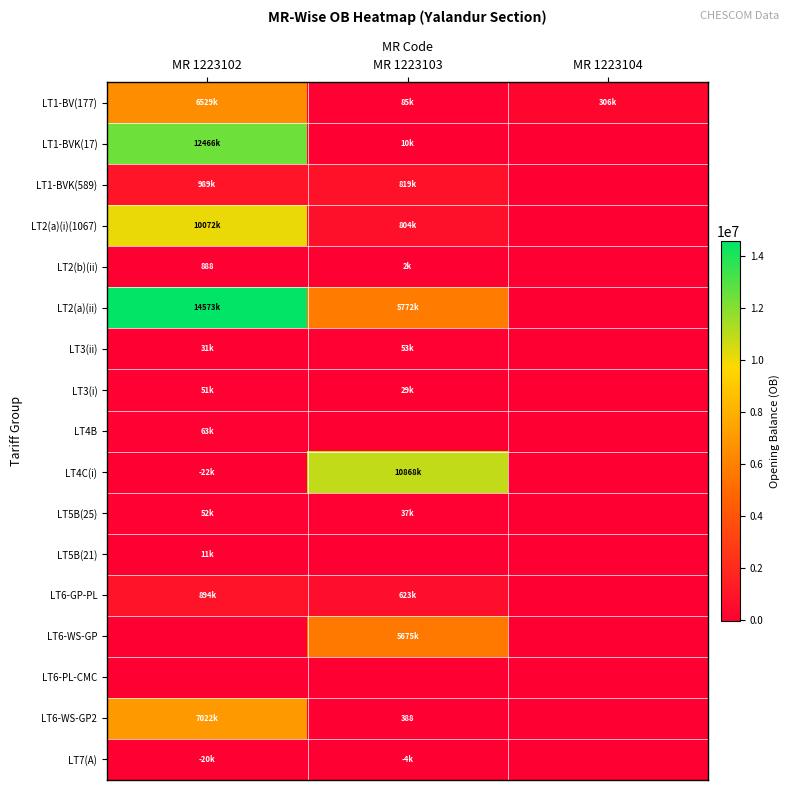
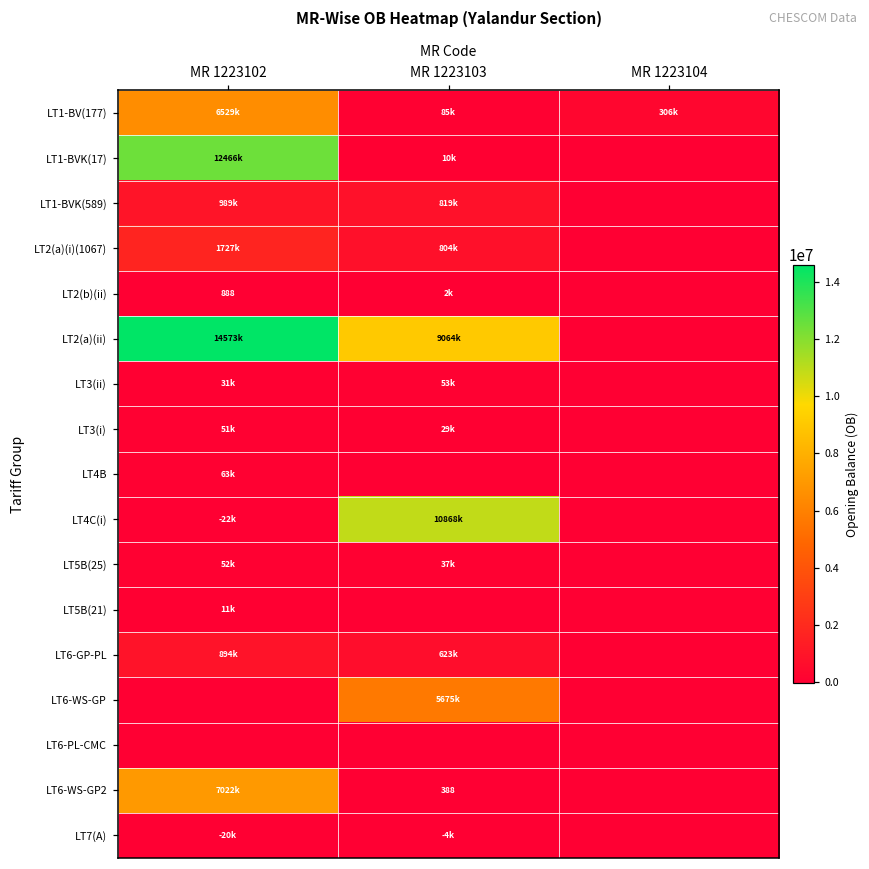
  {
    "LT1-BV(177)": {
      "MR 1223102": "6529k",
      "MR 1223103": "85k",
      "MR 1223104": "306k"
    },
    "LT1-BVK(17)": {
      "MR 1223102": "12466k",
      "MR 1223103": "10k"
    },
    "LT1-BVK(589)": {
      "MR 1223102": "989k",
      "MR 1223103": "819k"
    },
    "LT2(a)(i)(1067)": {
-     "MR 1223102": "10072k",
+     "MR 1223102": "1727k",
      "MR 1223103": "804k"
    },
    "LT2(b)(ii)": {
      "MR 1223102": "888",
      "MR 1223103": "2k"
    },
    "LT2(a)(ii)": {
      "MR 1223102": "14573k",
-     "MR 1223103": "5772k"
+     "MR 1223103": "9064k"
    },
    "LT3(ii)": {
      "MR 1223102": "31k",
      "MR 1223103": "53k"
    },
    "LT3(i)": {
      "MR 1223102": "51k",
      "MR 1223103": "29k"
    },
    "LT4B": {
      "MR 1223102": "63k"
    },
    "LT4C(i)": {
      "MR 1223102": "-22k",
      "MR 1223103": "10868k"
    },
    "LT5B(25)": {
      "MR 1223102": "52k",
      "MR 1223103": "37k"
    },
    "LT5B(21)": {
      "MR 1223102": "11k"
    },
    "LT6-GP-PL": {
      "MR 1223102": "894k",
      "MR 1223103": "623k"
    },
    "LT6-WS-GP": {
      "MR 1223103": "5675k"
    },
    "LT6-WS-GP2": {
      "MR 1223102": "7022k",
      "MR 1223103": "388"
    },
    "LT7(A)": {
      "MR 1223102": "-20k",
      "MR 1223103": "-4k"
    }
  }
